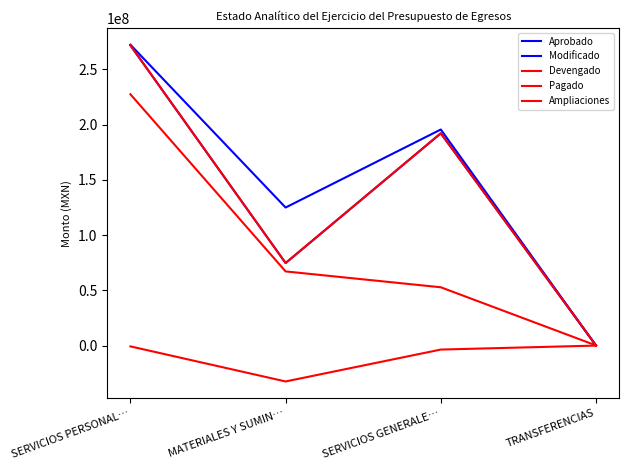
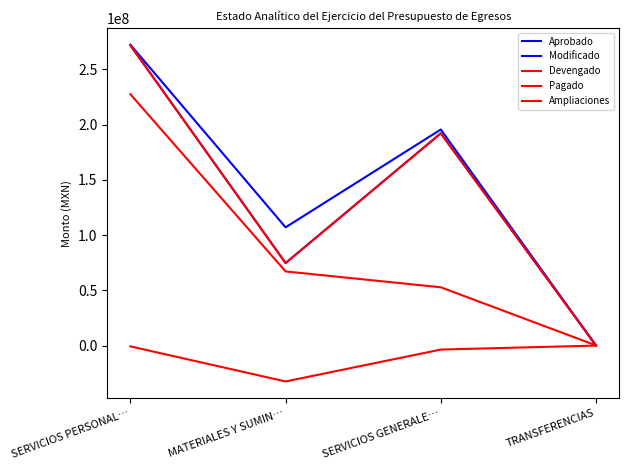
  {
    "Aprobado": {
-     "MATERIALES Y SUMIN…": 125000000,
+     "MATERIALES Y SUMIN…": 107000000,
      "SERVICIOS GENERALE…": 195000000
    }
  }
